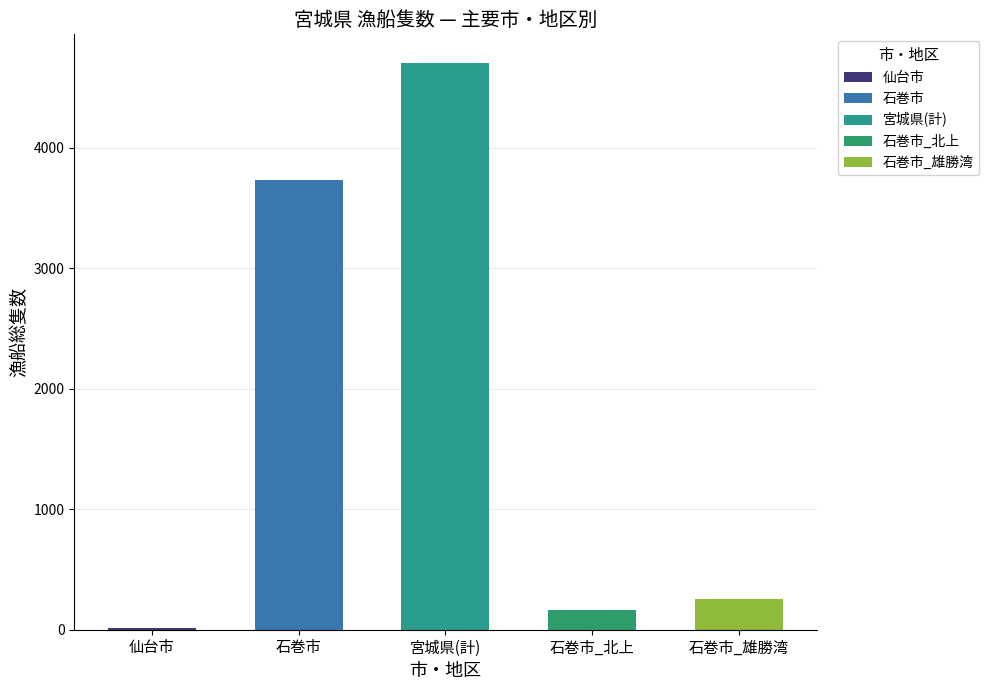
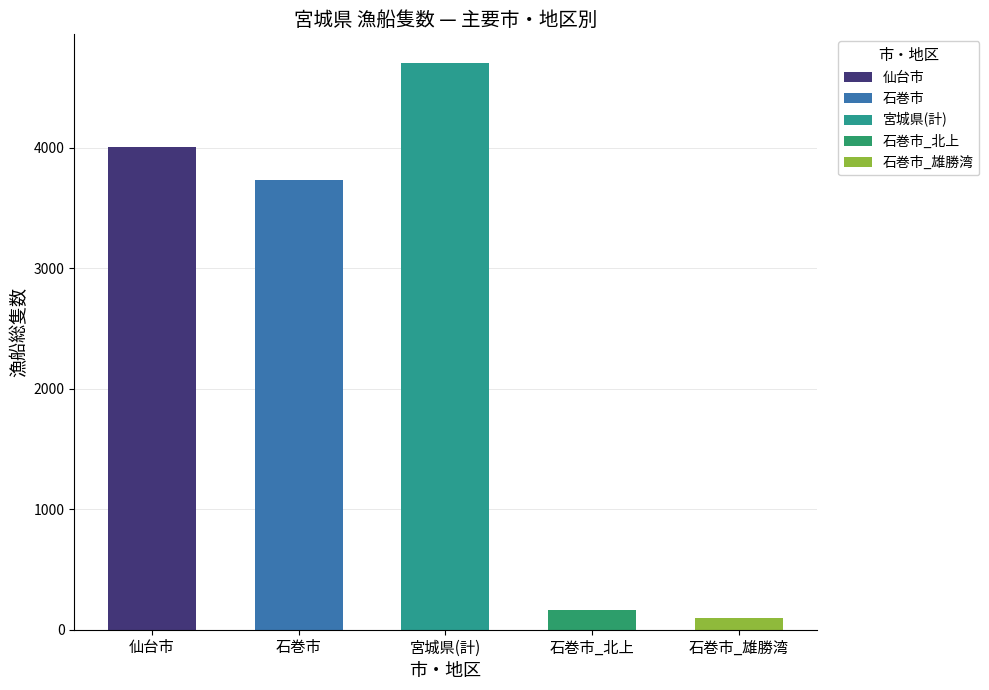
  {
-   "仙台市": 20,
+   "仙台市": 4000,
    "石巻市": 3730,
    "宮城県(計)": 4700,
    "石巻市_北上": 160,
-   "石巻市_雄勝湾": 260
+   "石巻市_雄勝湾": 90
  }
